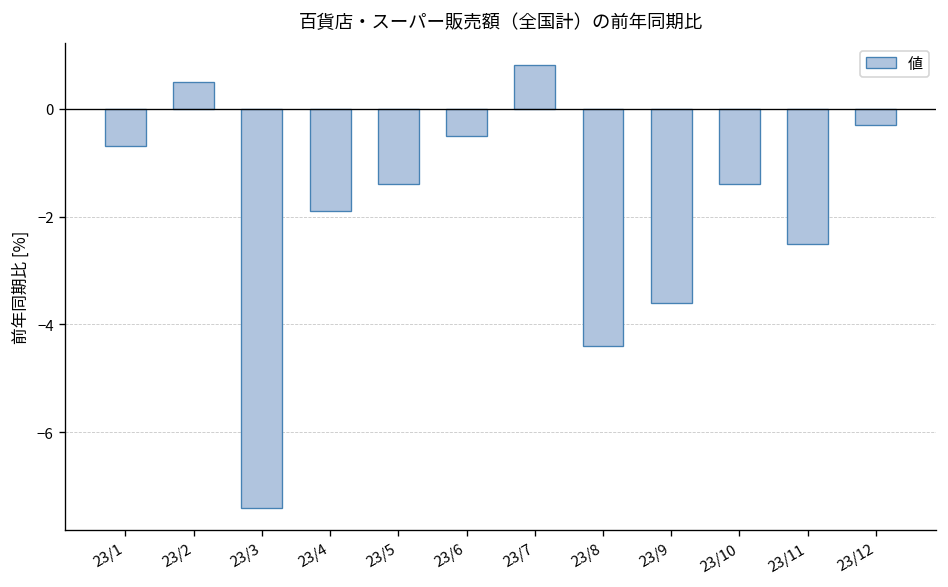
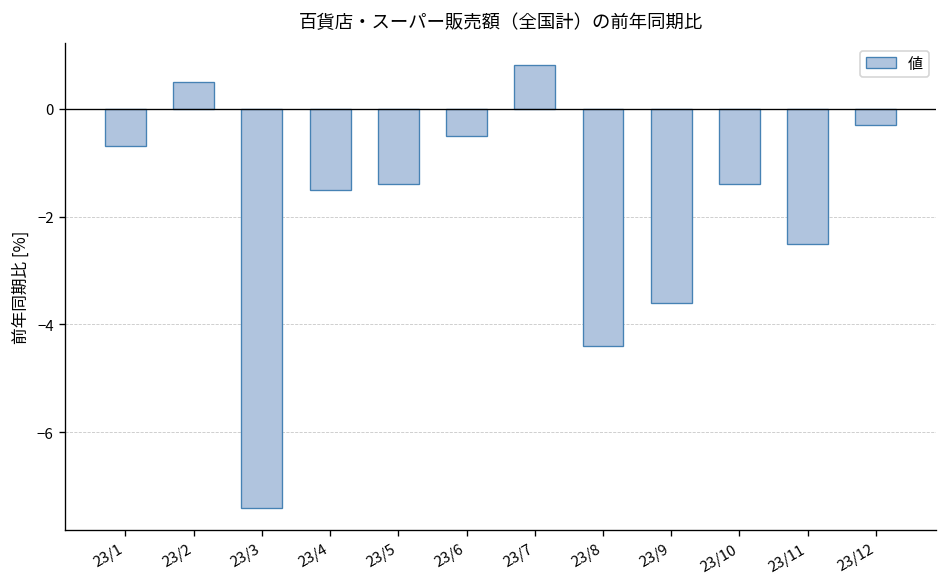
  {
    "23/1": -0.7,
    "23/2": 0.5,
    "23/3": -7.4,
-   "23/4": -1.9,
+   "23/4": -1.5,
    "23/5": -1.4,
    "23/6": -0.5,
    "23/7": 0.8,
    "23/8": -4.4,
    "23/9": -3.6,
    "23/10": -1.4,
    "23/11": -2.5,
    "23/12": -0.3
  }
